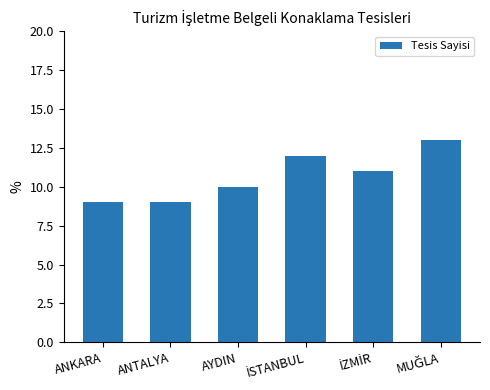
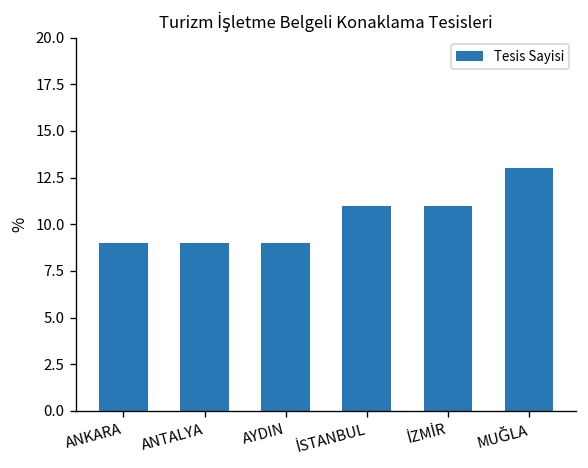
  {
    "ANKARA": 9,
    "ANTALYA": 9,
-   "AYDIN": 10,
-   "İSTANBUL": 12,
+   "AYDIN": 9,
+   "İSTANBUL": 11,
    "İZMİR": 11,
    "MUĞLA": 13
  }
